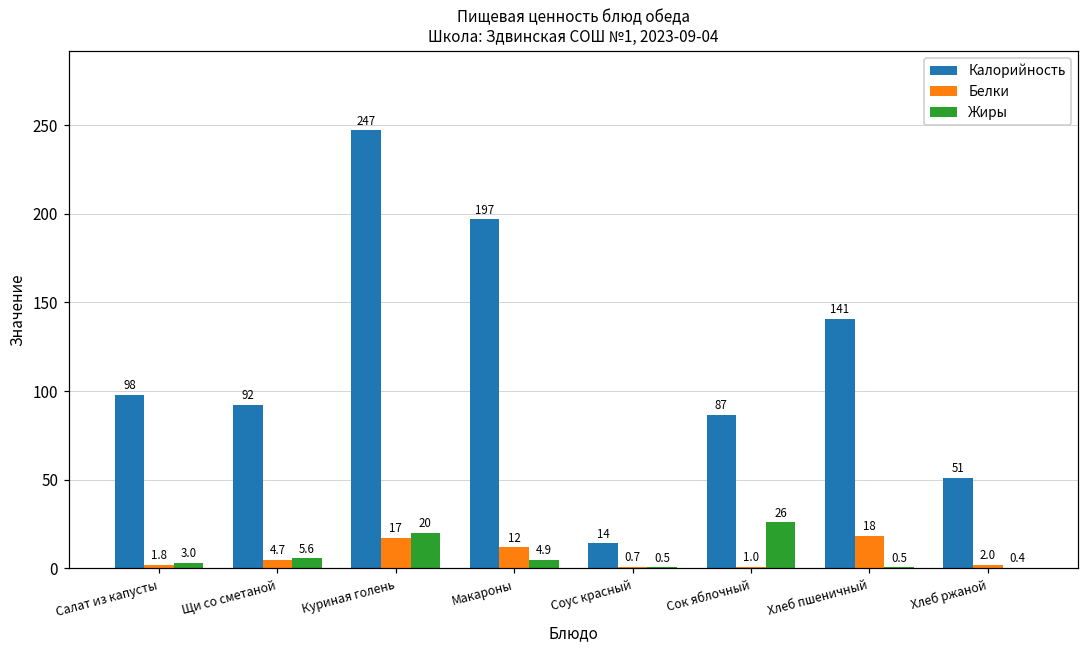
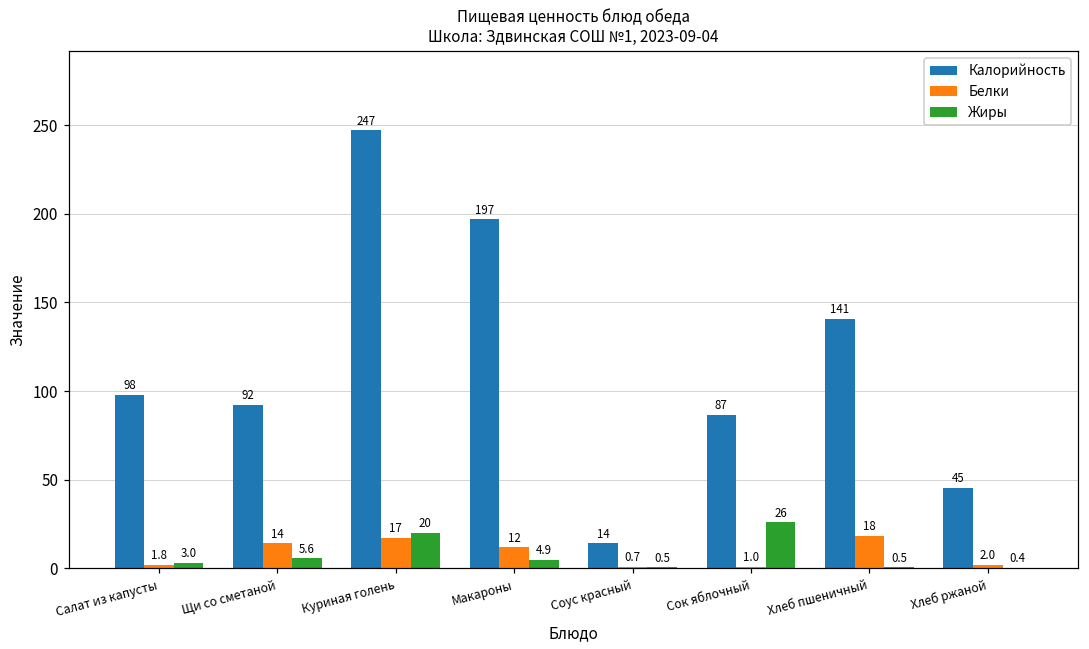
  {
    "Калорийность": {
      "Салат из капусты": 98,
      "Щи со сметаной": 92,
      "Куриная голень": 247,
      "Макароны": 197,
      "Соус красный": 14,
      "Сок яблочный": 87,
      "Хлеб пшеничный": 141,
-     "Хлеб ржаной": 51
+     "Хлеб ржаной": 45
    },
    "Белки": {
      "Салат из капусты": 1.8,
-     "Щи со сметаной": 4.7,
+     "Щи со сметаной": 14,
      "Куриная голень": 17,
      "Макароны": 12,
      "Соус красный": 0.7,
      "Сок яблочный": 1.0,
      "Хлеб пшеничный": 18,
      "Хлеб ржаной": 2.0
    },
    "Жиры": {
      "Салат из капусты": 3.0,
      "Щи со сметаной": 5.6,
      "Куриная голень": 20,
      "Макароны": 4.9,
      "Соус красный": 0.5,
      "Сок яблочный": 26,
      "Хлеб пшеничный": 0.5,
      "Хлеб ржаной": 0.4
    }
  }
